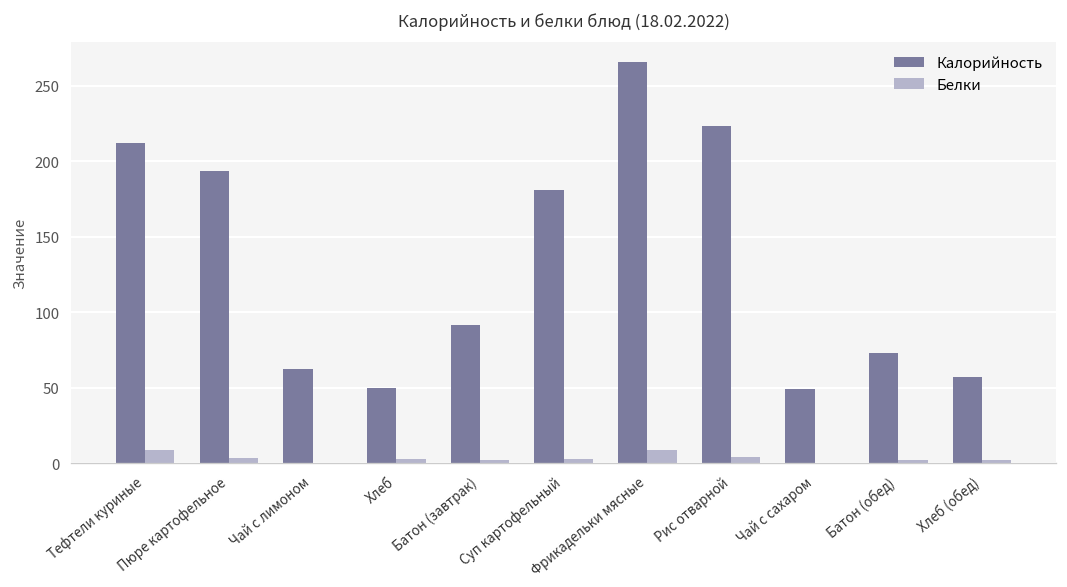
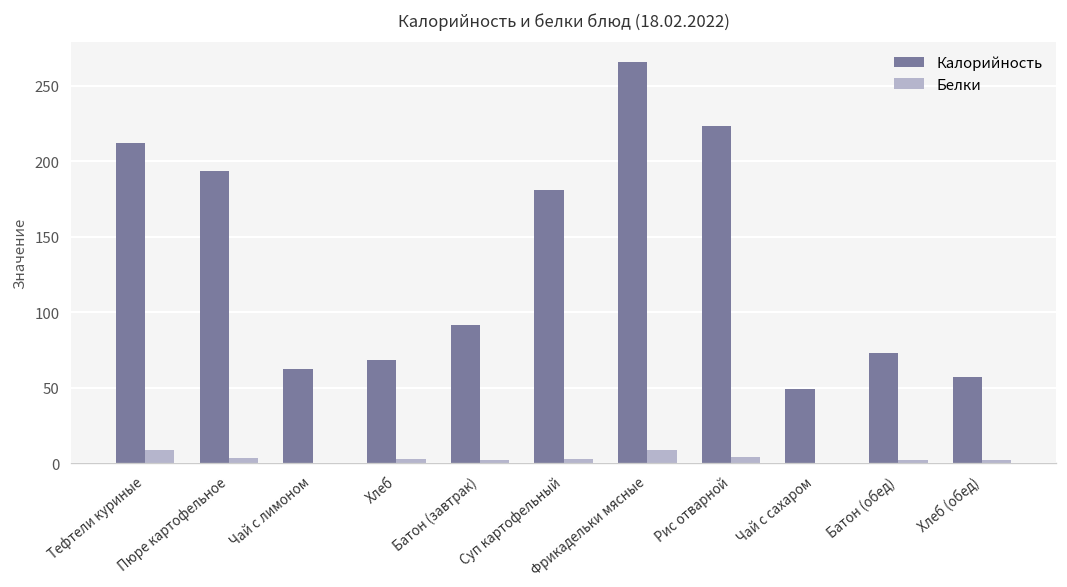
  {
    "Калорийность": {
      "Тефтели куриные": 212,
      "Пюре картофельное": 194,
      "Чай с лимоном": 62,
-     "Хлеб": 50,
+     "Хлеб": 68,
      "Батон (завтрак)": 91,
      "Суп картофельный": 181,
      "Фрикадельки мясные": 265,
      "Рис отварной": 223,
      "Чай с сахаром": 49,
      "Батон (обед)": 73,
      "Хлеб (обед)": 57
    },
    "Белки": {
      "Тефтели куриные": 9,
      "Пюре картофельное": 3,
      "Хлеб": 3,
      "Батон (завтрак)": 2,
      "Суп картофельный": 3,
      "Фрикадельки мясные": 9,
      "Рис отварной": 4,
      "Хлеб (обед)": 2
    }
  }
